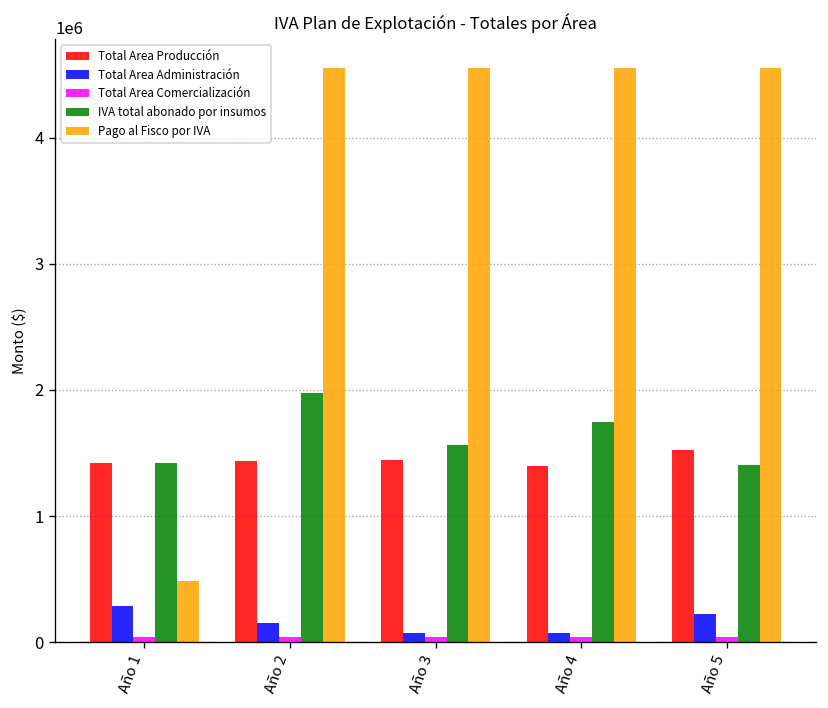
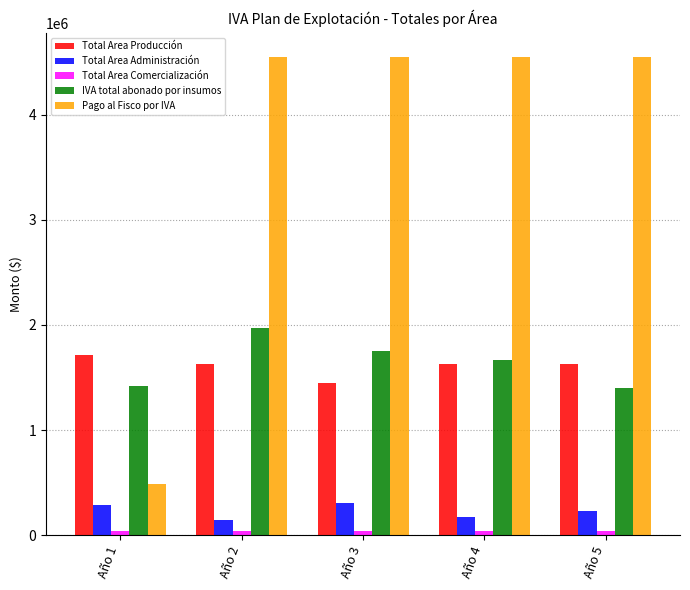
  {
    "Total Area Producción": {
-     "Año 1": 1420000,
-     "Año 2": 1440000,
+     "Año 1": 1710000,
+     "Año 2": 1630000,
      "Año 3": 1450000,
-     "Año 4": 1400000,
-     "Año 5": 1520000
+     "Año 4": 1630000,
+     "Año 5": 1630000
    },
    "Total Area Administración": {
      "Año 1": 290000,
      "Año 2": 150000,
-     "Año 3": 70000,
-     "Año 4": 70000,
+     "Año 3": 300000,
+     "Año 4": 170000,
      "Año 5": 230000
    },
    "Total Area Comercialización": {
      "Año 1": 40000,
      "Año 2": 40000,
      "Año 3": 40000,
      "Año 4": 40000,
      "Año 5": 40000
    },
    "IVA total abonado por insumos": {
      "Año 1": 1420000,
      "Año 2": 1970000,
-     "Año 3": 1570000,
-     "Año 4": 1750000,
+     "Año 3": 1750000,
+     "Año 4": 1670000,
      "Año 5": 1400000
    },
    "Pago al Fisco por IVA": {
      "Año 1": 480000,
      "Año 2": 4550000,
      "Año 3": 4550000,
      "Año 4": 4550000,
      "Año 5": 4550000
    }
  }
